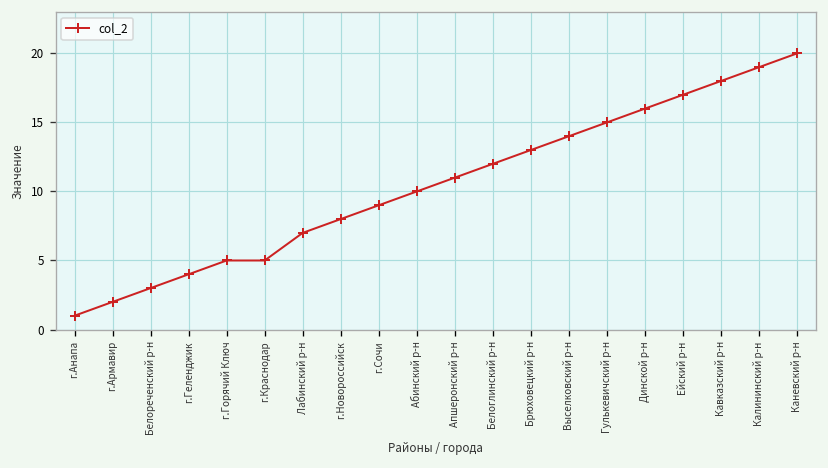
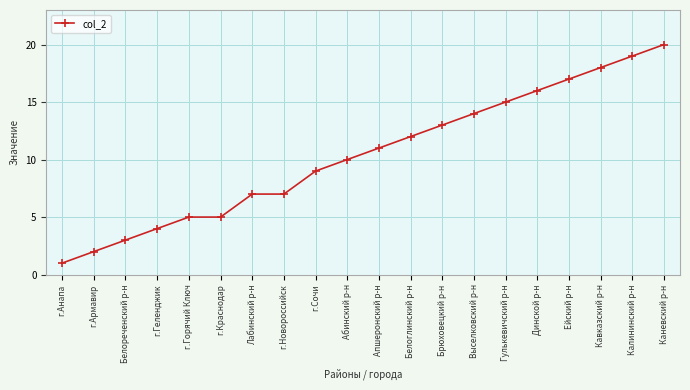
  {
    "г.Анапа": 1,
    "г.Армавир": 2,
    "Белореченский р-н": 3,
    "г.Геленджик": 4,
    "г.Горячий Ключ": 5,
    "г.Краснодар": 5,
    "Лабинский р-н": 7,
-   "г.Новороссийск": 8,
+   "г.Новороссийск": 7,
    "г.Сочи": 9,
    "Абинский р-н": 10,
    "Апшеронский р-н": 11,
    "Белоглинский р-н": 12,
    "Брюховецкий р-н": 13,
    "Выселковский р-н": 14,
    "Гулькевичский р-н": 15,
    "Динской р-н": 16,
    "Ейский р-н": 17,
    "Кавказский р-н": 18,
    "Калининский р-н": 19,
    "Каневский р-н": 20
  }
